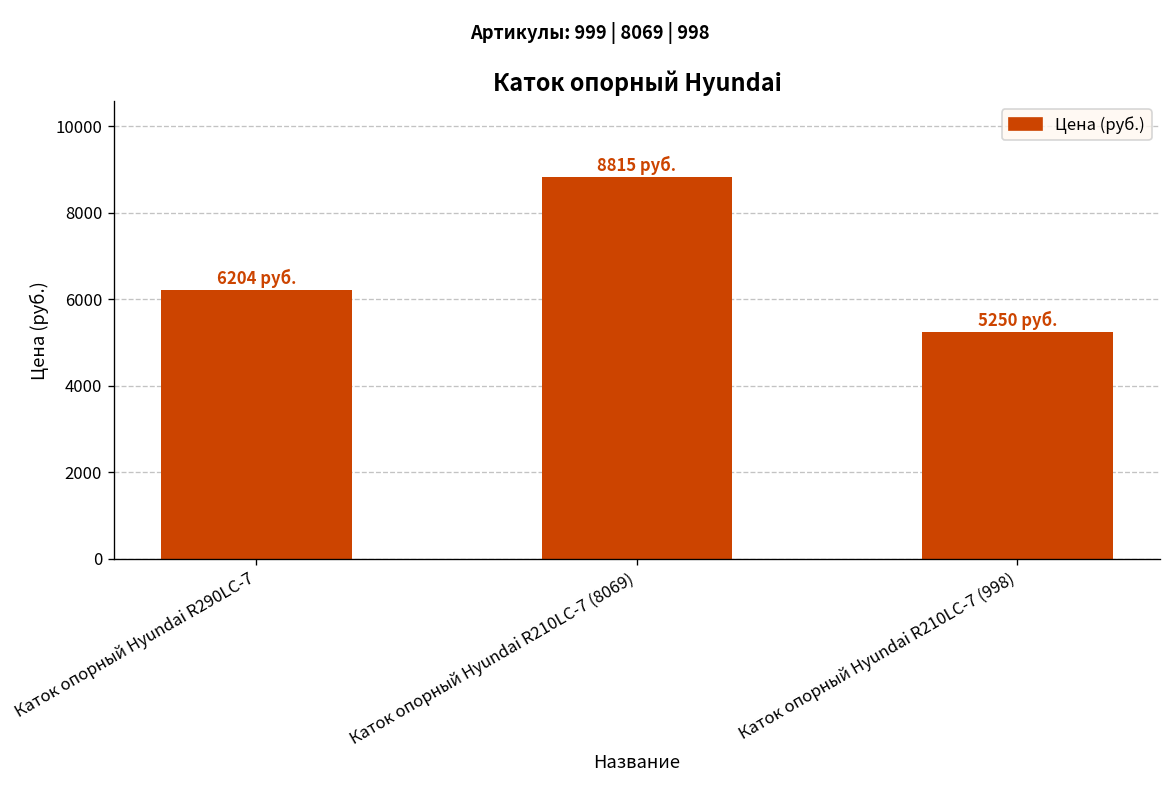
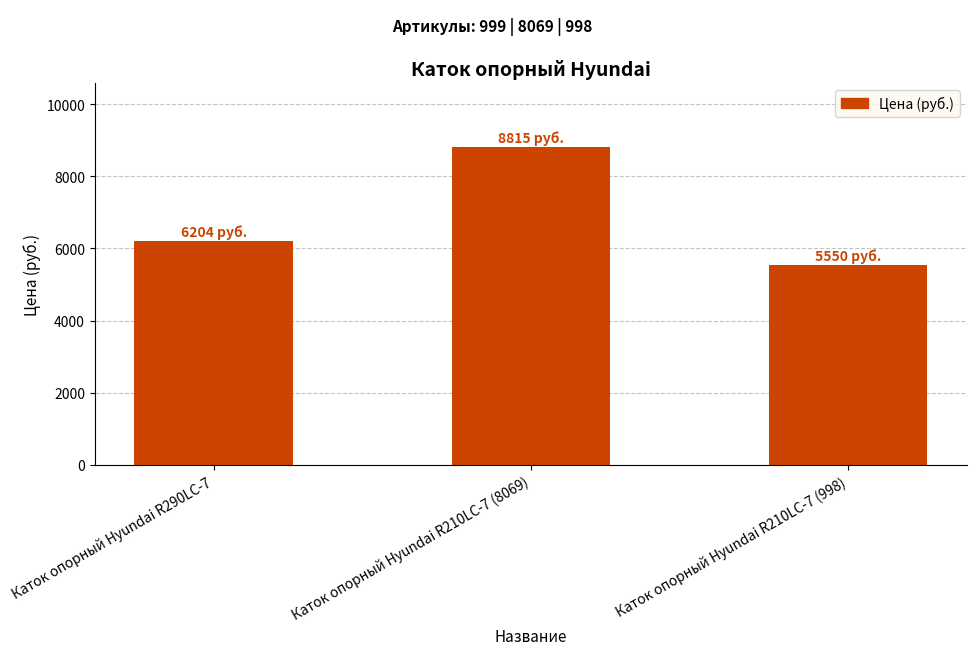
  {
    "Каток опорный Hyundai R290LC-7": 6204,
    "Каток опорный Hyundai R210LC-7 (8069)": 8815,
-   "Каток опорный Hyundai R210LC-7 (998)": 5250
+   "Каток опорный Hyundai R210LC-7 (998)": 5550
  }
